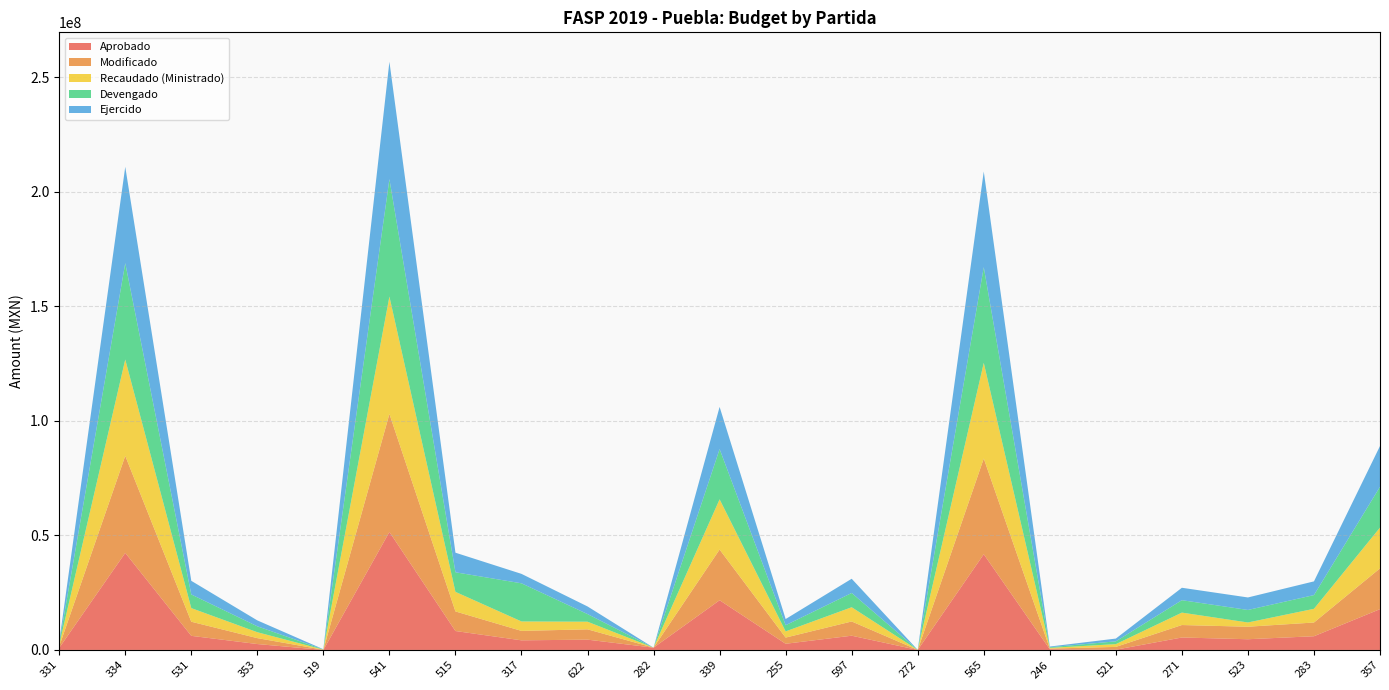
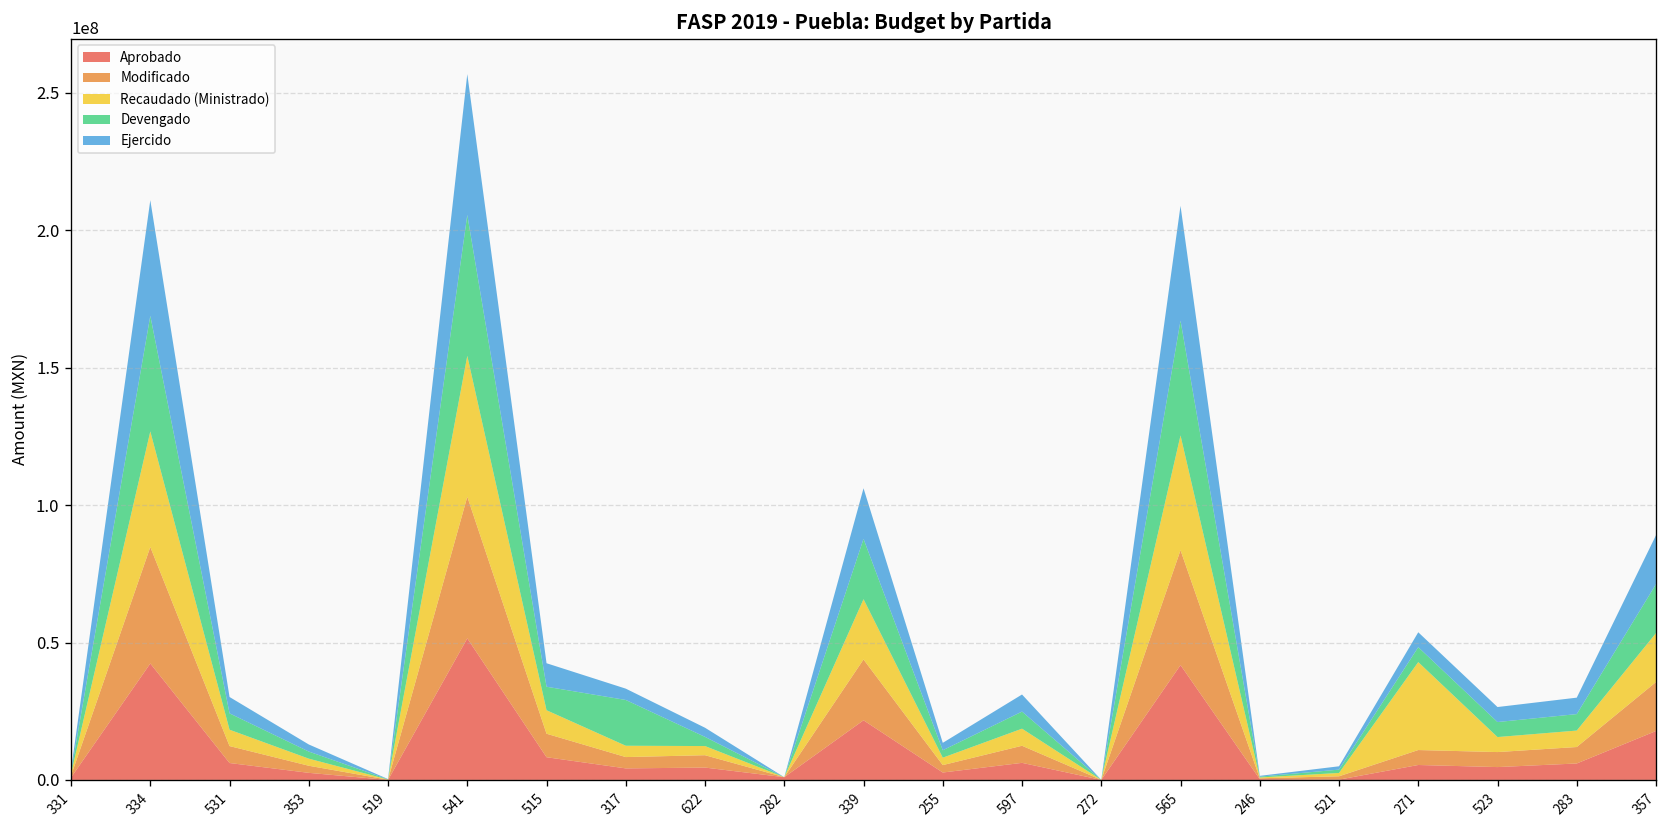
  {
    "Recaudado (Ministrado)": {
      "334": 42000000,
      "531": 6000000,
      "353": 3000000,
      "541": 51000000,
      "515": 9000000,
      "317": 4000000,
      "622": 3000000,
      "339": 22000000,
      "255": 3000000,
      "597": 6000000,
      "565": 42000000,
      "521": 1000000,
-     "271": 5000000,
-     "523": 2000000,
+     "271": 32000000,
+     "523": 5000000,
      "283": 6000000,
      "357": 18000000
    },
    "Devengado": {
      "334": 42000000,
      "531": 6000000,
      "353": 3000000,
      "541": 51000000,
      "515": 9000000,
      "317": 17000000,
      "622": 3000000,
      "339": 22000000,
      "255": 3000000,
      "597": 6000000,
      "565": 42000000,
      "521": 1000000,
      "271": 5000000,
      "523": 5000000,
      "283": 6000000,
      "357": 18000000
    },
    "Ejercido": {
      "334": 42000000,
      "531": 6000000,
      "353": 3000000,
      "541": 51000000,
      "515": 9000000,
      "317": 4000000,
      "622": 3000000,
      "339": 18000000,
      "255": 3000000,
      "597": 6000000,
      "565": 42000000,
      "521": 1000000,
      "271": 5000000,
      "523": 5000000,
      "283": 6000000,
      "357": 18000000
    }
  }
